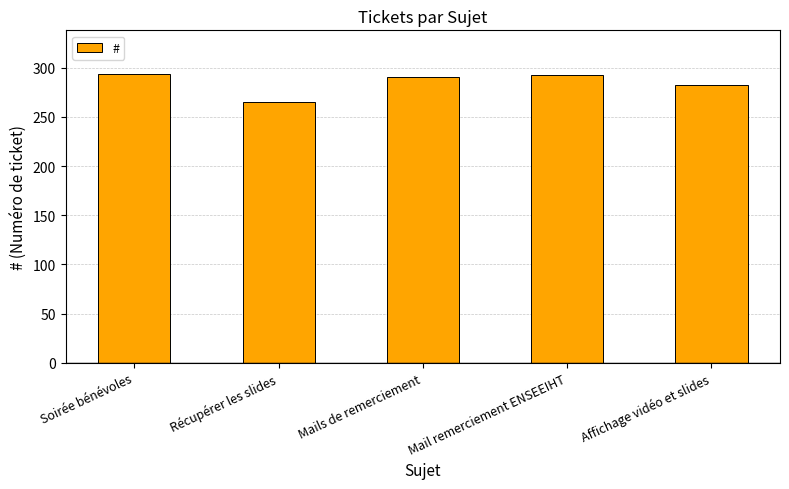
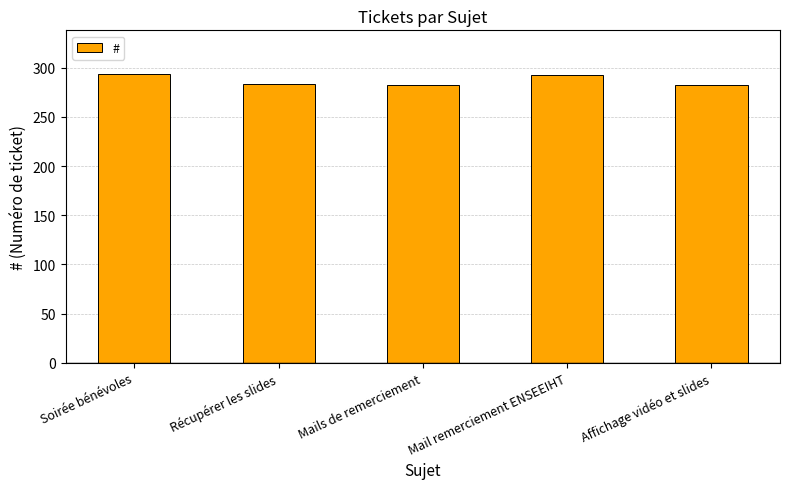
  {
    "Soirée bénévoles": 290,
-   "Récupérer les slides": 270,
-   "Mails de remerciement": 290,
+   "Récupérer les slides": 280,
+   "Mails de remerciement": 280,
    "Mail remerciement ENSEEIHT": 290,
    "Affichage vidéo et slides": 280
  }
